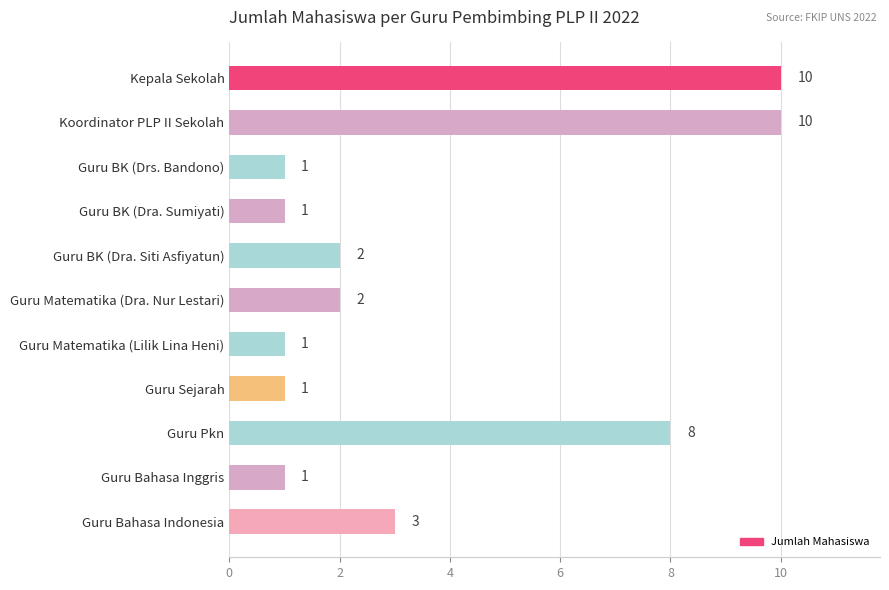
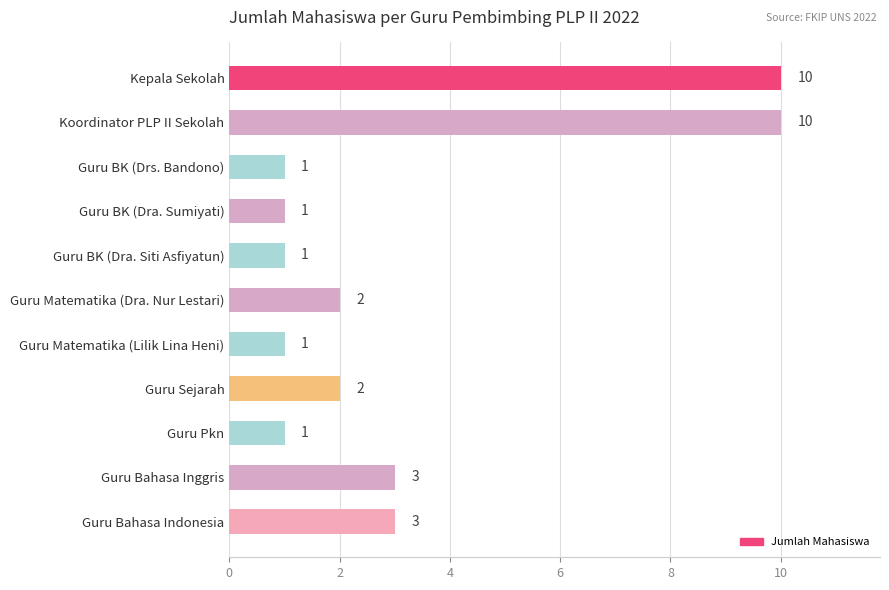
  {
    "Kepala Sekolah": 10,
    "Koordinator PLP II Sekolah": 10,
    "Guru BK (Drs. Bandono)": 1,
    "Guru BK (Dra. Sumiyati)": 1,
-   "Guru BK (Dra. Siti Asfiyatun)": 2,
+   "Guru BK (Dra. Siti Asfiyatun)": 1,
    "Guru Matematika (Dra. Nur Lestari)": 2,
    "Guru Matematika (Lilik Lina Heni)": 1,
-   "Guru Sejarah": 1,
-   "Guru Pkn": 8,
-   "Guru Bahasa Inggris": 1,
+   "Guru Sejarah": 2,
+   "Guru Pkn": 1,
+   "Guru Bahasa Inggris": 3,
    "Guru Bahasa Indonesia": 3
  }
